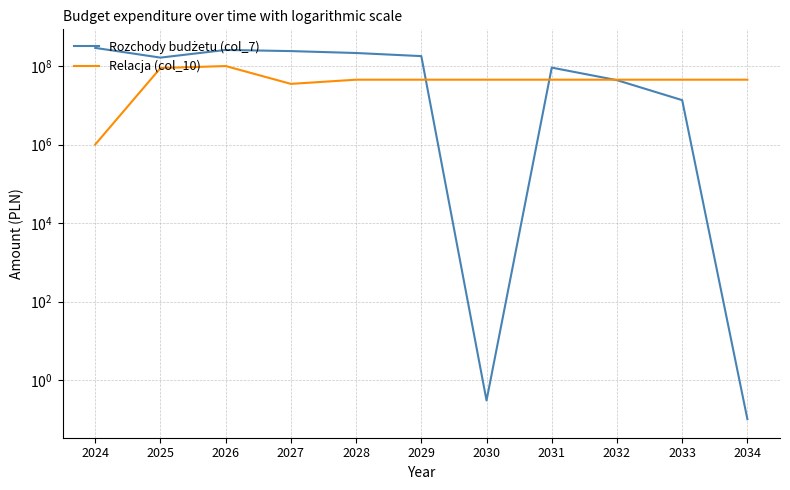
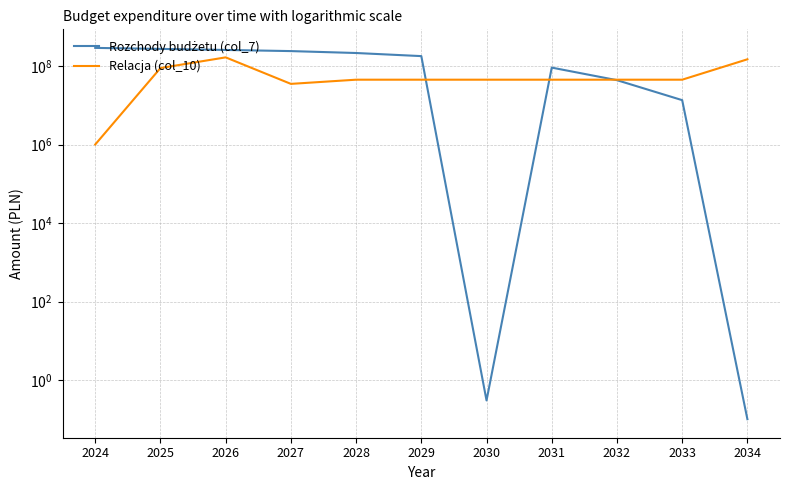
  {
    "Rozchody budżetu (col_7)": {
      "2024": 300000000,
-     "2025": 170000000,
+     "2025": 300000000,
      "2026": 300000000,
      "2027": 200000000,
      "2028": 200000000,
      "2029": 200000000,
      "2030": 0.3,
      "2031": 90000000,
      "2033": 14000000,
      "2034": 0.10
    },
    "Relacja (col_10)": {
      "2024": 1000000,
      "2025": 90000000,
-     "2026": 100000000,
+     "2026": 170000000,
      "2027": 40000000,
      "2028": 50000000,
      "2029": 50000000,
      "2030": 50000000,
      "2031": 50000000,
      "2033": 50000000,
-     "2034": 50000000
+     "2034": 150000000
    }
  }
